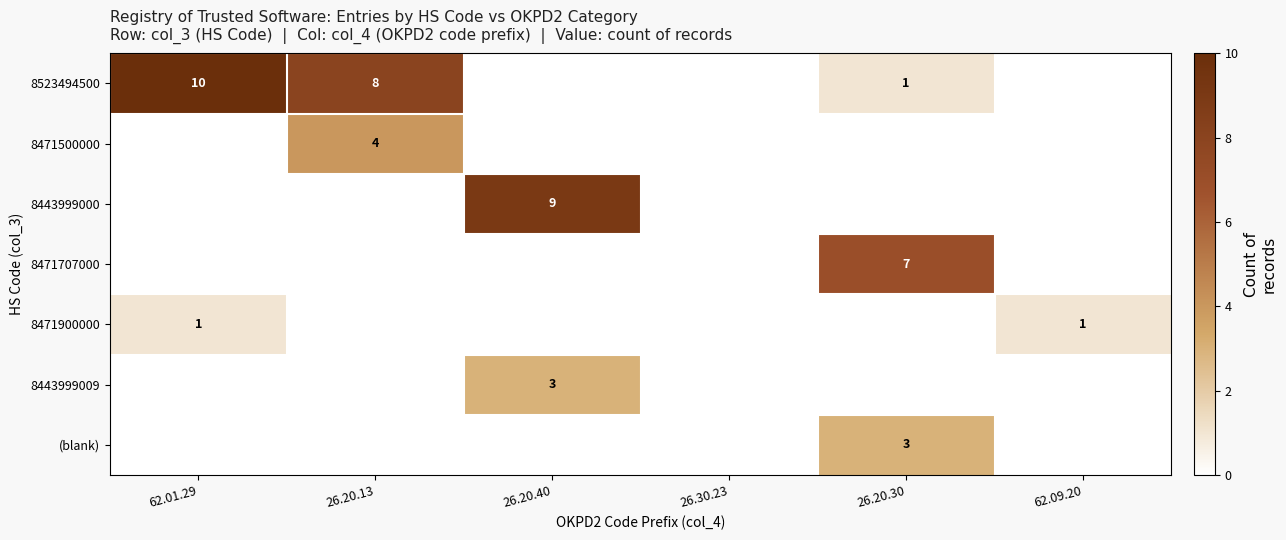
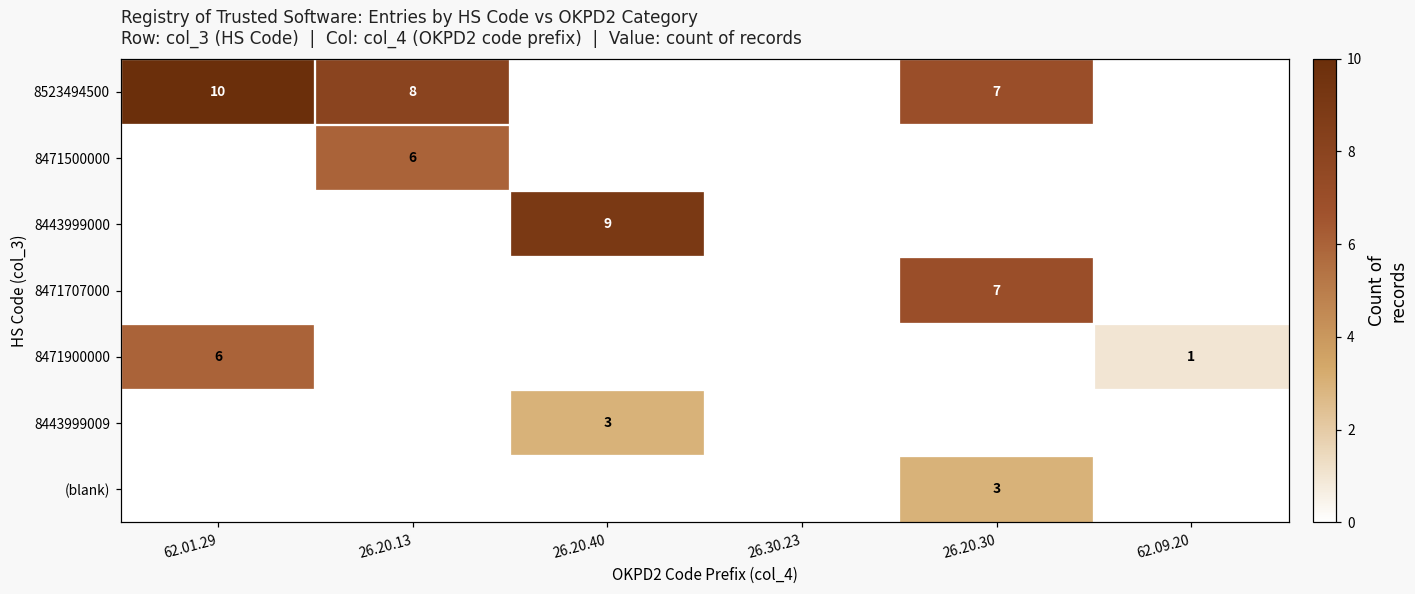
  {
    "8523494500": {
      "62.01.29": 10,
      "26.20.13": 8,
-     "26.20.30": 1
+     "26.20.30": 7
    },
    "8471500000": {
-     "26.20.13": 4
+     "26.20.13": 6
    },
    "8443999000": {
      "26.20.40": 9
    },
    "8471707000": {
      "26.20.30": 7
    },
    "8471900000": {
-     "62.01.29": 1,
+     "62.01.29": 6,
      "62.09.20": 1
    },
    "8443999009": {
      "26.20.40": 3
    },
    "(blank)": {
      "26.20.30": 3
    }
  }
